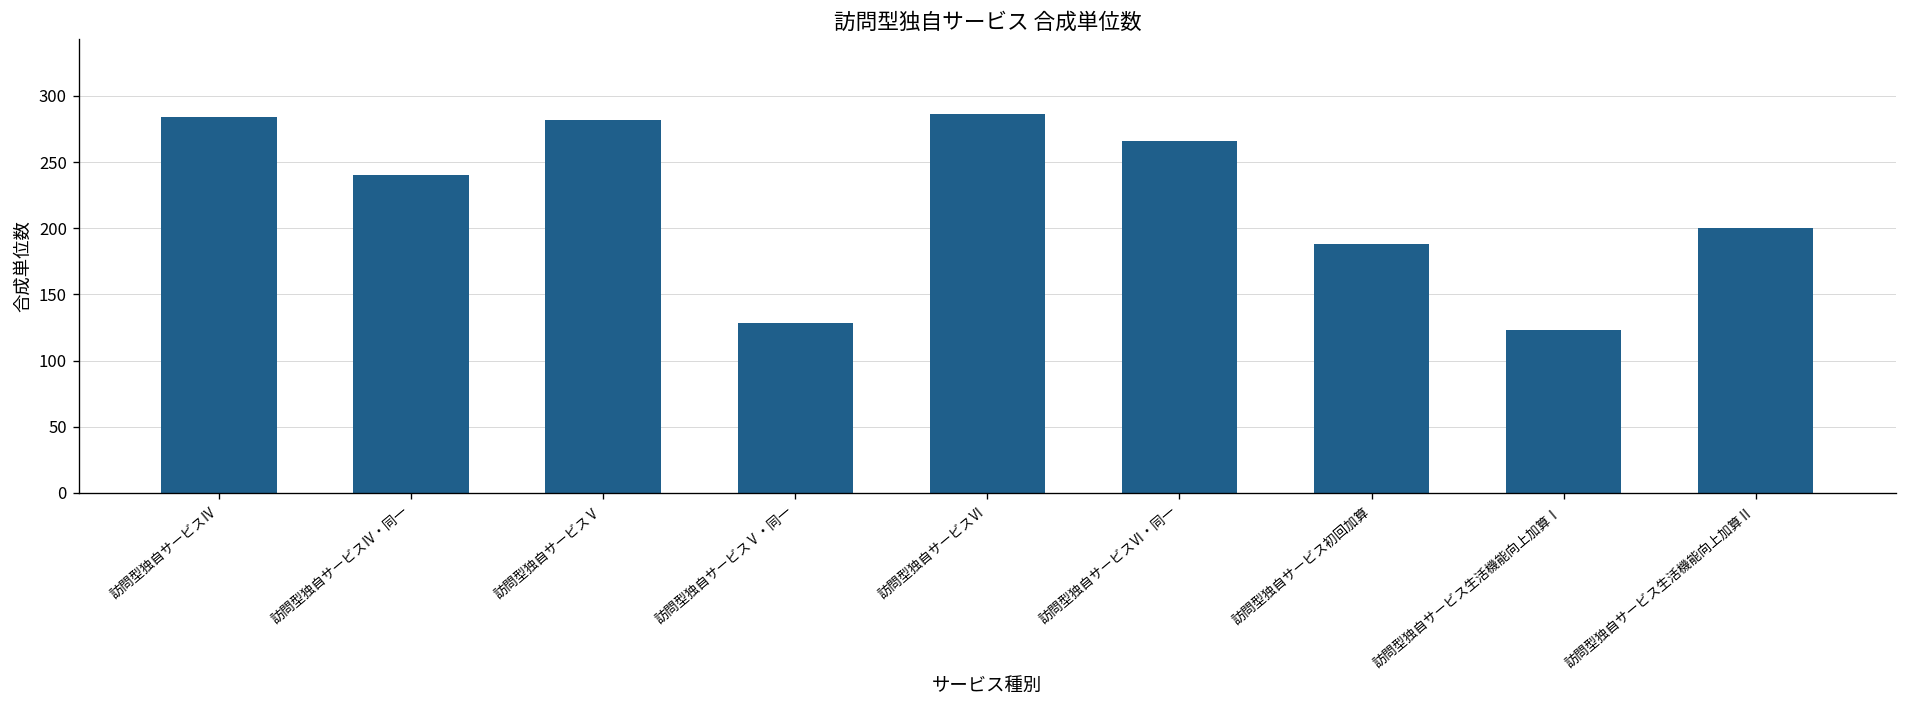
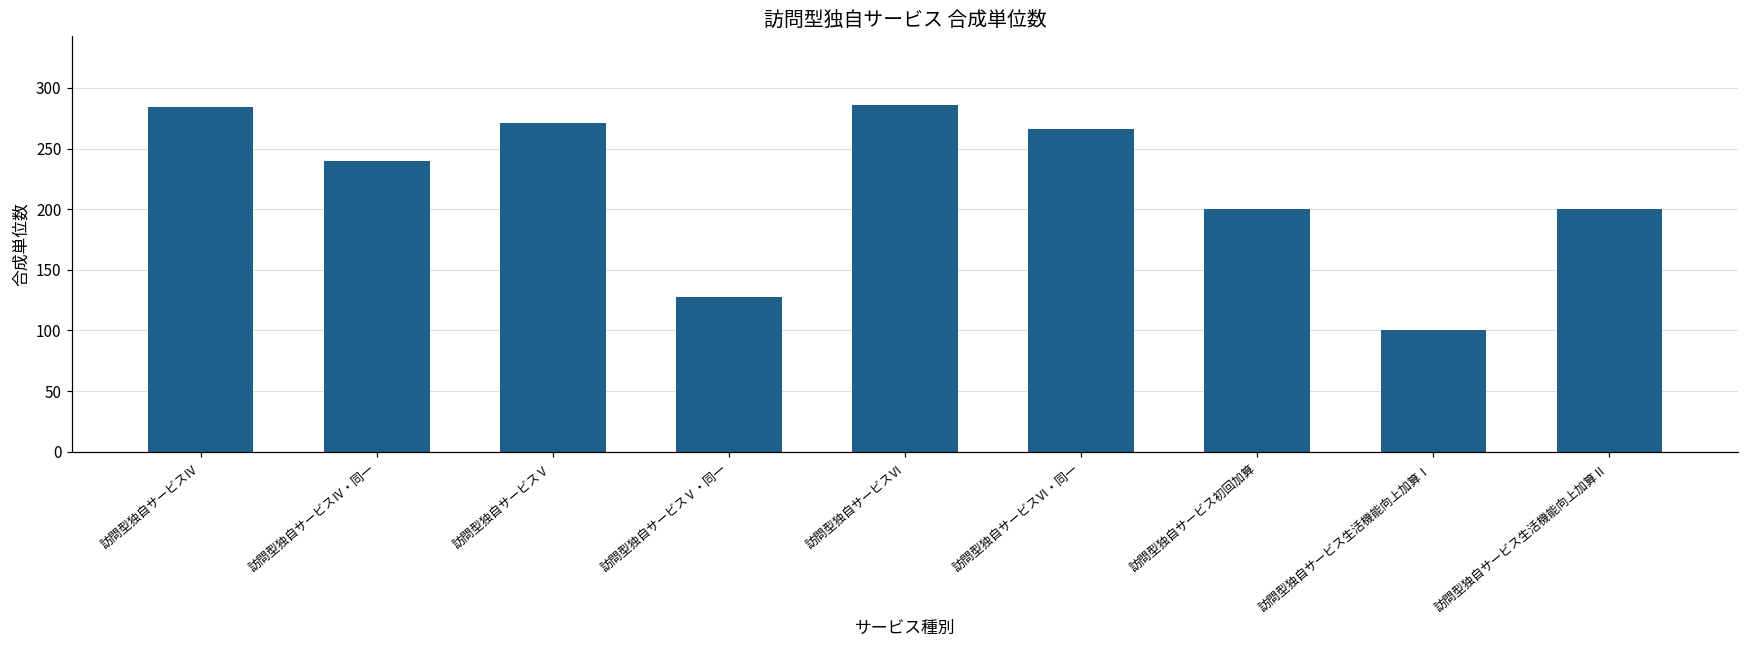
  {
    "訪問型独自サービスⅣ": 284,
    "訪問型独自サービスⅣ・同一": 240,
-   "訪問型独自サービスⅤ": 282,
+   "訪問型独自サービスⅤ": 271,
    "訪問型独自サービスⅤ・同一": 128,
    "訪問型独自サービスⅥ": 286,
    "訪問型独自サービスⅥ・同一": 266,
-   "訪問型独自サービス初回加算": 188,
-   "訪問型独自サービス生活機能向上加算Ⅰ": 123,
+   "訪問型独自サービス初回加算": 200,
+   "訪問型独自サービス生活機能向上加算Ⅰ": 100,
    "訪問型独自サービス生活機能向上加算Ⅱ": 200
  }
